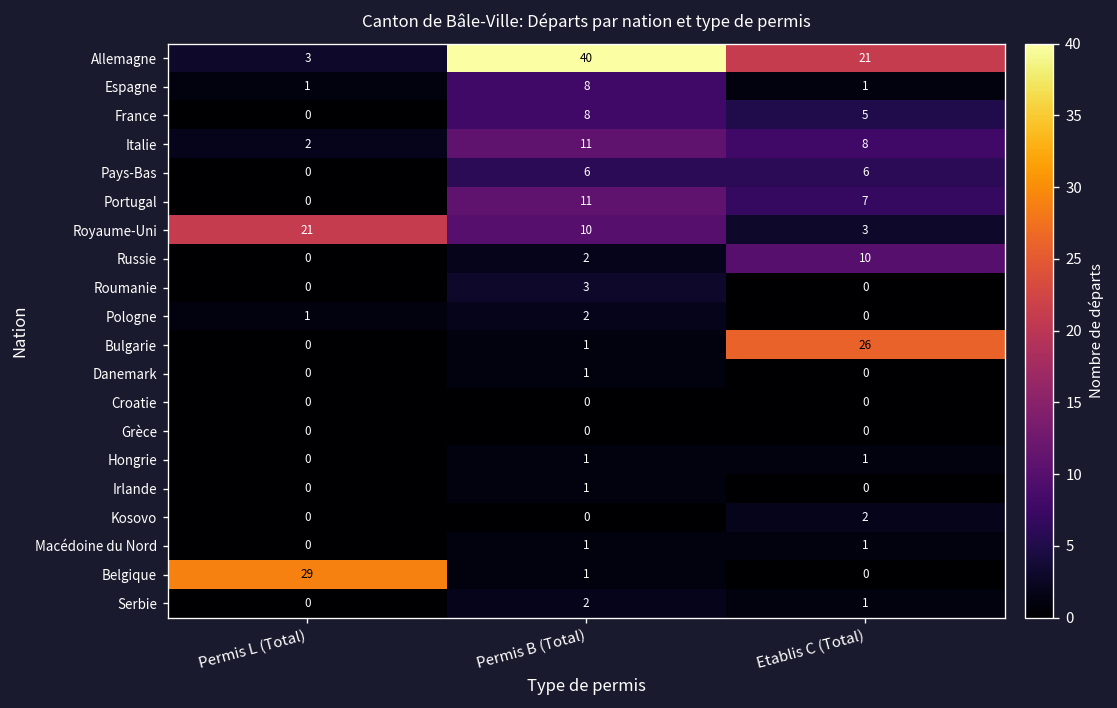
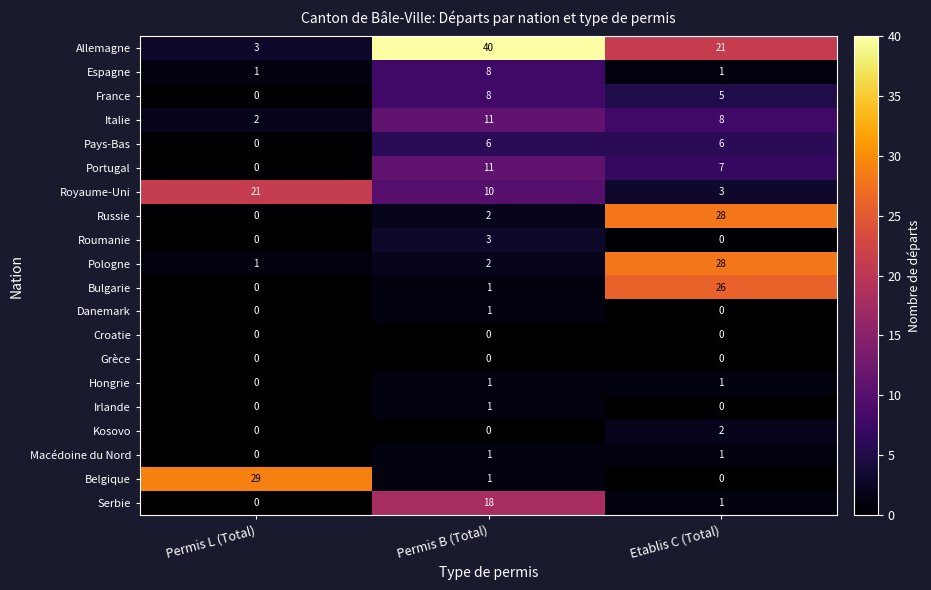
  {
    "Allemagne": {
      "Permis L (Total)": 3,
      "Permis B (Total)": 40,
      "Etablis C (Total)": 21
    },
    "Espagne": {
      "Permis L (Total)": 1,
      "Permis B (Total)": 8,
      "Etablis C (Total)": 1
    },
    "France": {
      "Permis L (Total)": 0,
      "Permis B (Total)": 8,
      "Etablis C (Total)": 5
    },
    "Italie": {
      "Permis L (Total)": 2,
      "Permis B (Total)": 11,
      "Etablis C (Total)": 8
    },
    "Pays-Bas": {
      "Permis L (Total)": 0,
      "Permis B (Total)": 6,
      "Etablis C (Total)": 6
    },
    "Portugal": {
      "Permis L (Total)": 0,
      "Permis B (Total)": 11,
      "Etablis C (Total)": 7
    },
    "Royaume-Uni": {
      "Permis L (Total)": 21,
      "Permis B (Total)": 10,
      "Etablis C (Total)": 3
    },
    "Russie": {
      "Permis L (Total)": 0,
      "Permis B (Total)": 2,
-     "Etablis C (Total)": 10
+     "Etablis C (Total)": 28
    },
    "Roumanie": {
      "Permis L (Total)": 0,
      "Permis B (Total)": 3,
      "Etablis C (Total)": 0
    },
    "Pologne": {
      "Permis L (Total)": 1,
      "Permis B (Total)": 2,
-     "Etablis C (Total)": 0
+     "Etablis C (Total)": 28
    },
    "Bulgarie": {
      "Permis L (Total)": 0,
      "Permis B (Total)": 1,
      "Etablis C (Total)": 26
    },
    "Danemark": {
      "Permis L (Total)": 0,
      "Permis B (Total)": 1,
      "Etablis C (Total)": 0
    },
    "Croatie": {
      "Permis L (Total)": 0,
      "Permis B (Total)": 0,
      "Etablis C (Total)": 0
    },
    "Grèce": {
      "Permis L (Total)": 0,
      "Permis B (Total)": 0,
      "Etablis C (Total)": 0
    },
    "Hongrie": {
      "Permis L (Total)": 0,
      "Permis B (Total)": 1,
      "Etablis C (Total)": 1
    },
    "Irlande": {
      "Permis L (Total)": 0,
      "Permis B (Total)": 1,
      "Etablis C (Total)": 0
    },
    "Kosovo": {
      "Permis L (Total)": 0,
      "Permis B (Total)": 0,
      "Etablis C (Total)": 2
    },
    "Macédoine du Nord": {
      "Permis L (Total)": 0,
      "Permis B (Total)": 1,
      "Etablis C (Total)": 1
    },
    "Belgique": {
      "Permis L (Total)": 29,
      "Permis B (Total)": 1,
      "Etablis C (Total)": 0
    },
    "Serbie": {
      "Permis L (Total)": 0,
-     "Permis B (Total)": 2,
+     "Permis B (Total)": 18,
      "Etablis C (Total)": 1
    }
  }
